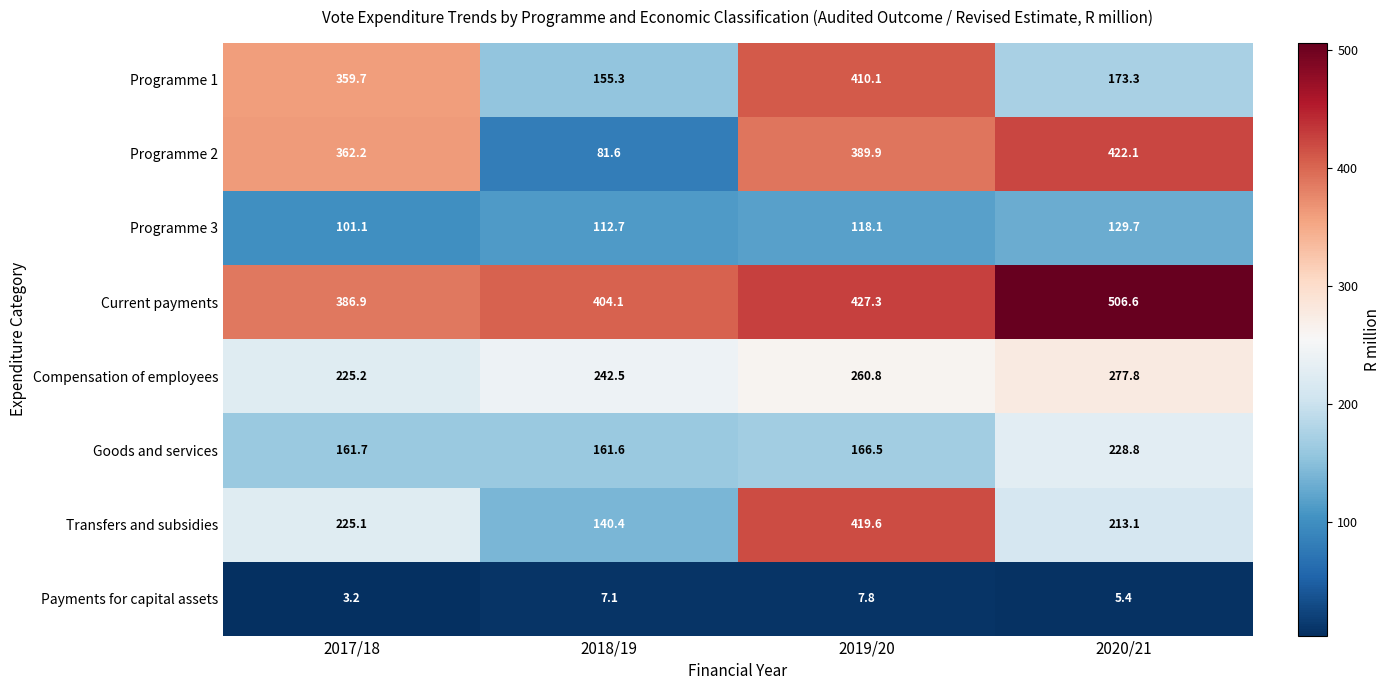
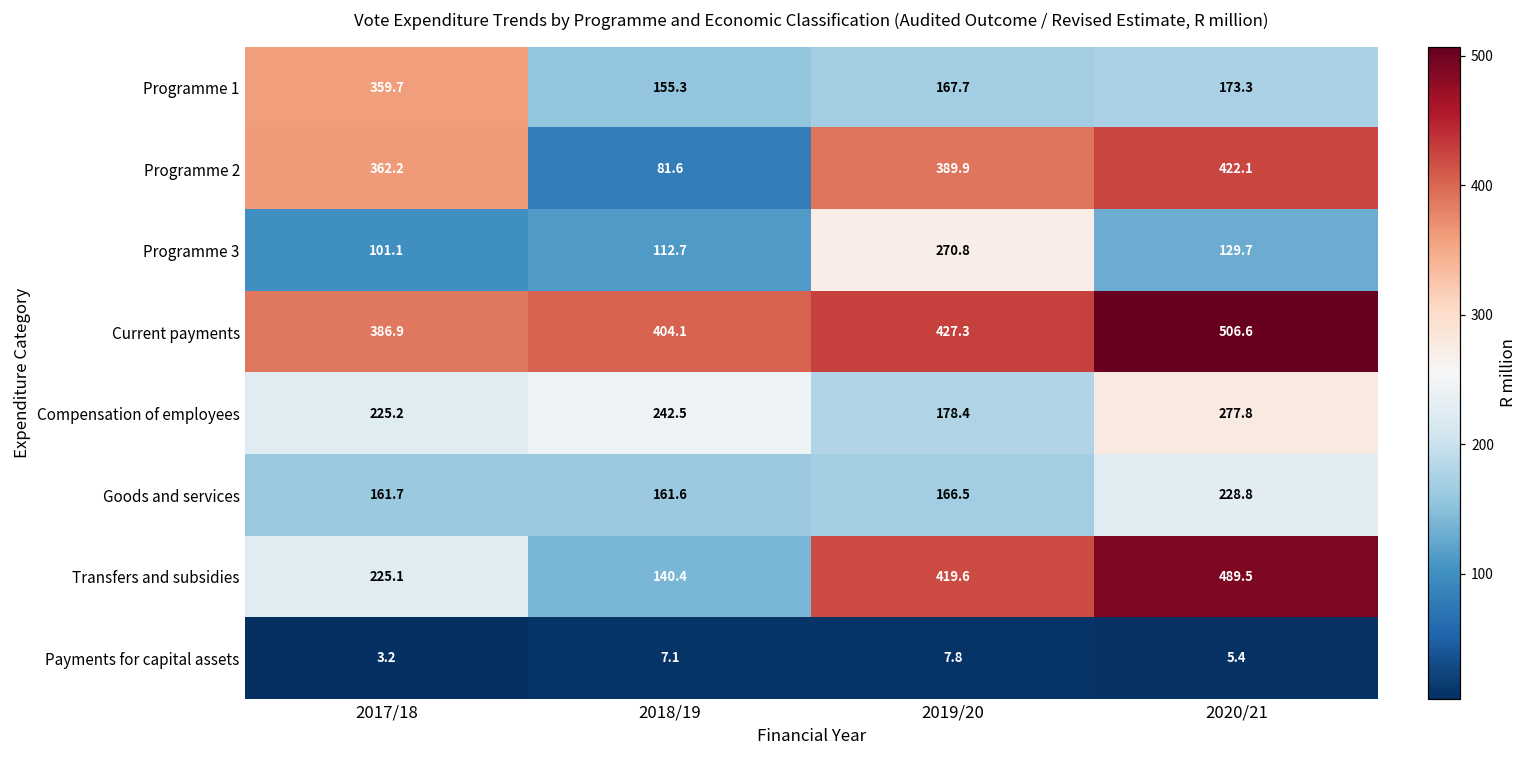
  {
    "Programme 1": {
      "2017/18": 359.7,
      "2018/19": 155.3,
-     "2019/20": 410.1,
+     "2019/20": 167.7,
      "2020/21": 173.3
    },
    "Programme 2": {
      "2017/18": 362.2,
      "2018/19": 81.6,
      "2019/20": 389.9,
      "2020/21": 422.1
    },
    "Programme 3": {
      "2017/18": 101.1,
      "2018/19": 112.7,
-     "2019/20": 118.1,
+     "2019/20": 270.8,
      "2020/21": 129.7
    },
    "Current payments": {
      "2017/18": 386.9,
      "2018/19": 404.1,
      "2019/20": 427.3,
      "2020/21": 506.6
    },
    "Compensation of employees": {
      "2017/18": 225.2,
      "2018/19": 242.5,
-     "2019/20": 260.8,
+     "2019/20": 178.4,
      "2020/21": 277.8
    },
    "Goods and services": {
      "2017/18": 161.7,
      "2018/19": 161.6,
      "2019/20": 166.5,
      "2020/21": 228.8
    },
    "Transfers and subsidies": {
      "2017/18": 225.1,
      "2018/19": 140.4,
      "2019/20": 419.6,
-     "2020/21": 213.1
+     "2020/21": 489.5
    },
    "Payments for capital assets": {
      "2017/18": 3.2,
      "2018/19": 7.1,
      "2019/20": 7.8,
      "2020/21": 5.4
    }
  }
